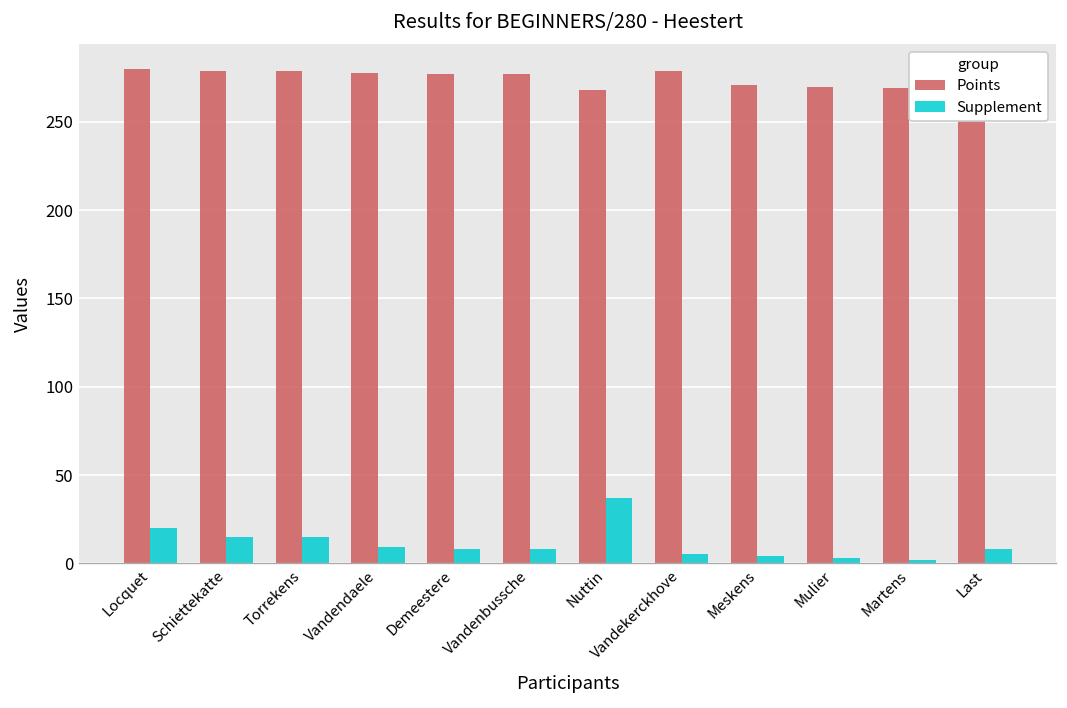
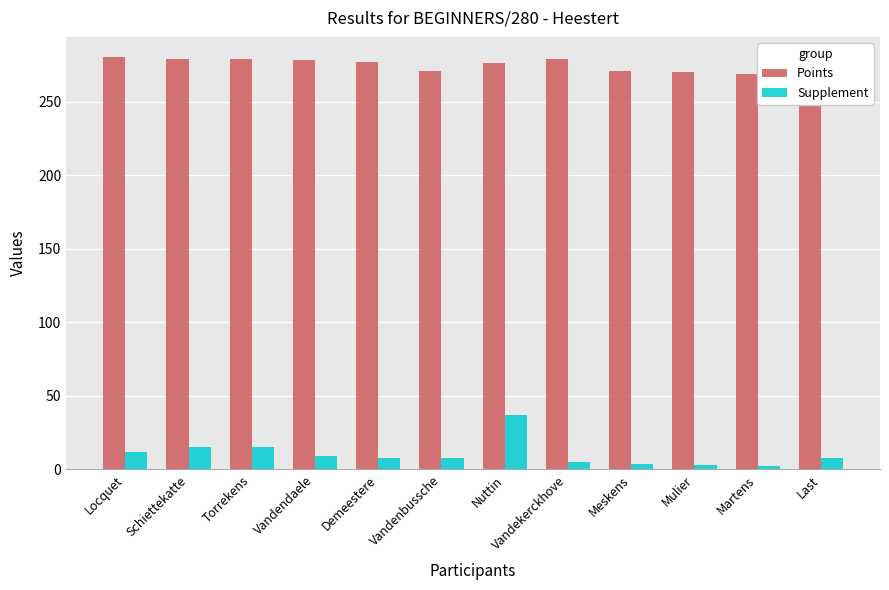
  {
    "Points": {
      "Locquet": 280,
      "Schiettekatte": 279,
      "Torrekens": 279,
      "Vandendaele": 278,
      "Demeestere": 277,
-     "Vandenbussche": 277,
-     "Nuttin": 268,
+     "Vandenbussche": 271,
+     "Nuttin": 276,
      "Vandekerckhove": 279,
      "Meskens": 271,
      "Mulier": 270,
      "Martens": 269
    },
    "Supplement": {
-     "Locquet": 20,
+     "Locquet": 12,
      "Schiettekatte": 15,
      "Torrekens": 15,
      "Vandendaele": 9,
      "Demeestere": 8,
      "Vandenbussche": 8,
      "Nuttin": 37,
      "Vandekerckhove": 5,
      "Meskens": 4,
      "Mulier": 3,
      "Martens": 2,
      "Last": 8
    }
  }
